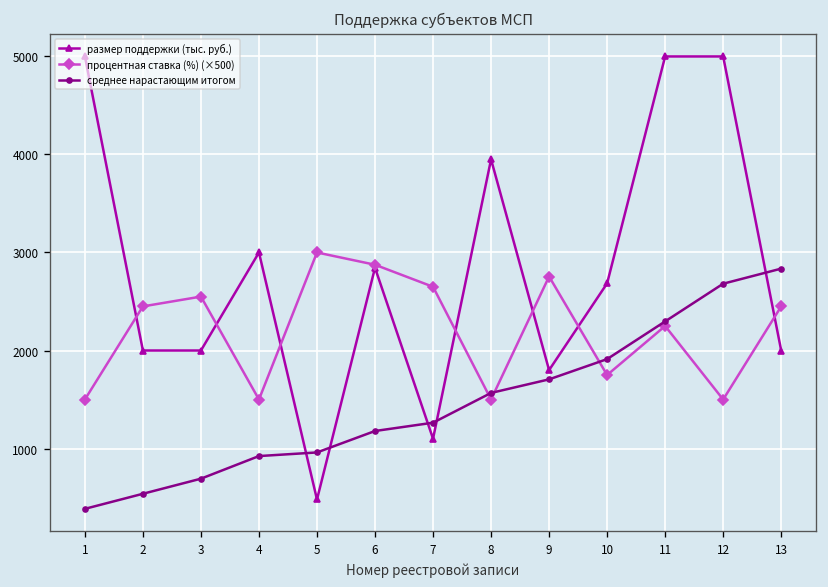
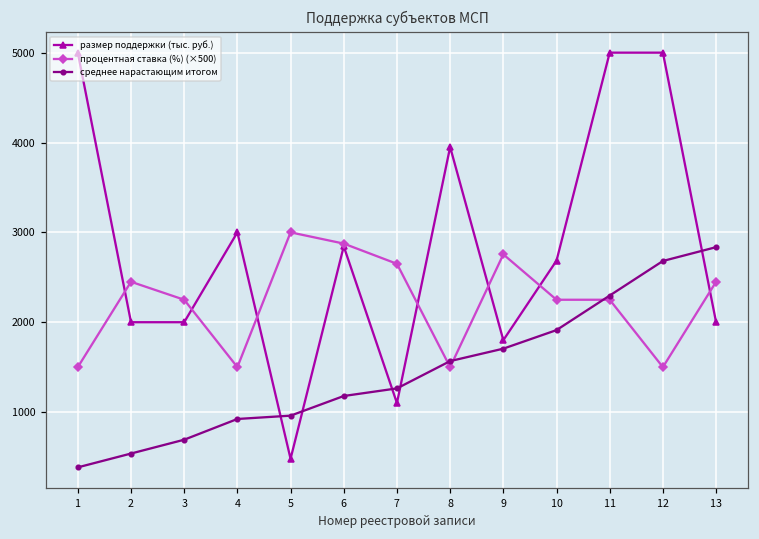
  {
    "процентная ставка (%) (×500)": {
      "1": 1500,
      "2": 2500,
-     "3": 2600,
+     "3": 2300,
      "4": 1500,
      "5": 3000,
      "6": 2900,
      "7": 2700,
      "8": 1500,
      "9": 2800,
-     "10": 1800,
+     "10": 2300,
      "11": 2300,
      "12": 1500,
      "13": 2500
    }
  }
